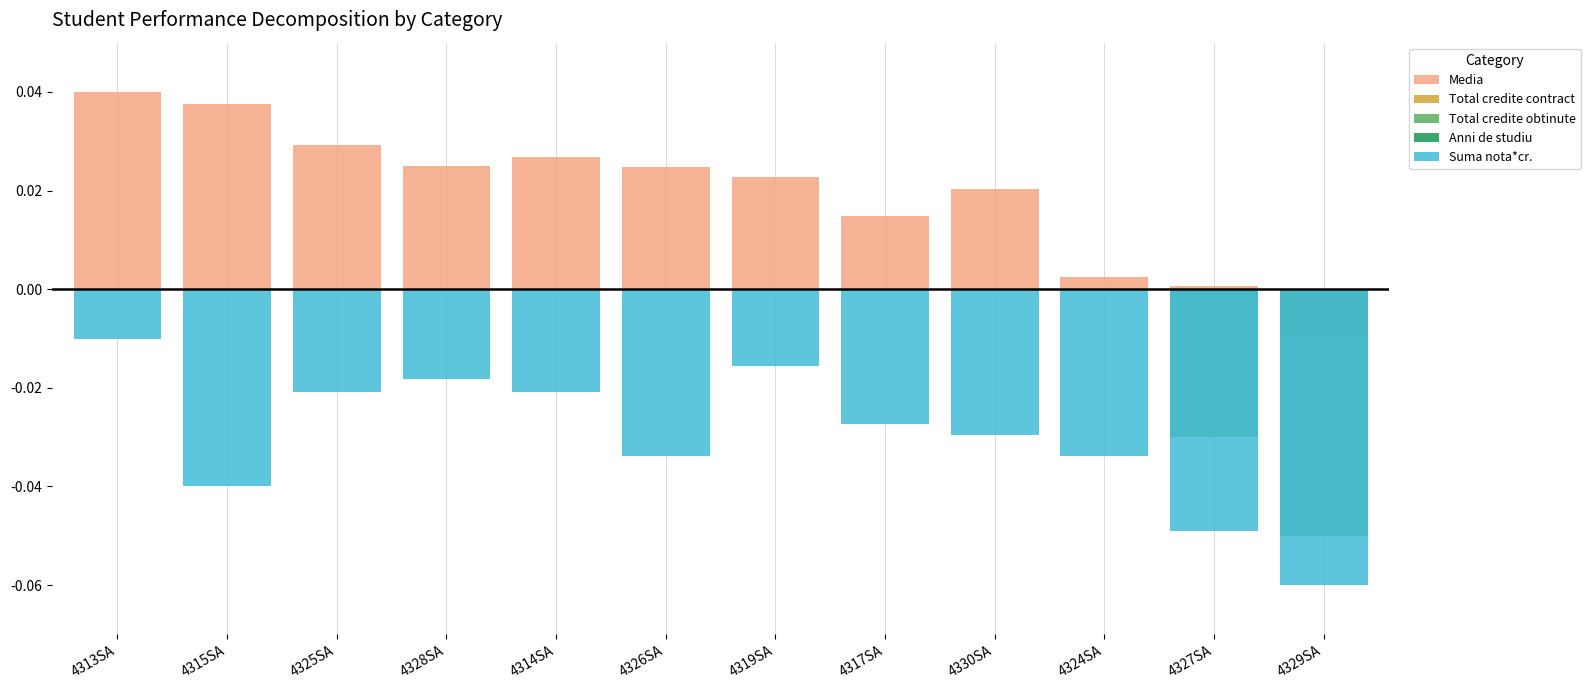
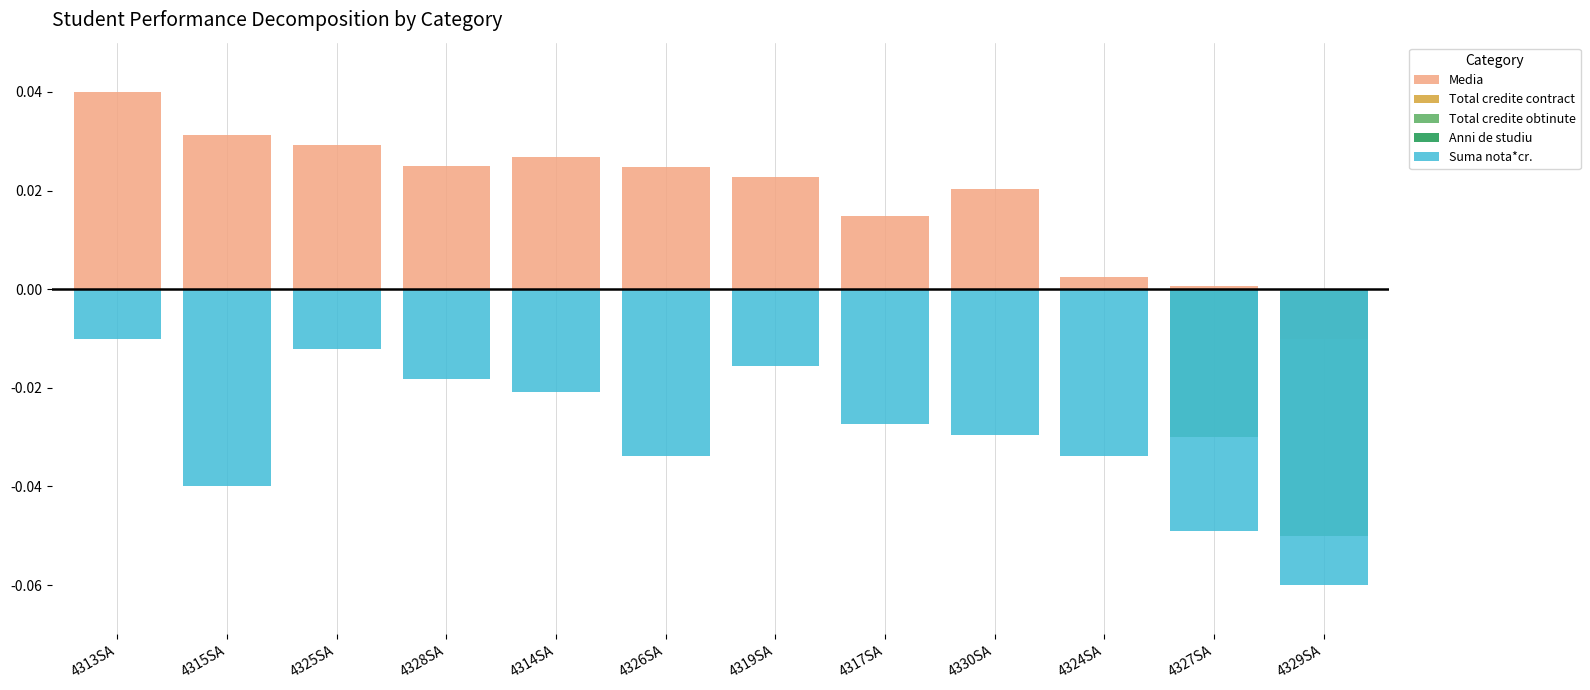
  {
    "Media": {
      "4313SA": 0.040,
-     "4315SA": 0.038,
+     "4315SA": 0.031,
      "4325SA": 0.029,
      "4328SA": 0.025,
      "4314SA": 0.027,
      "4326SA": 0.025,
      "4319SA": 0.023,
      "4317SA": 0.015,
      "4330SA": 0.020,
      "4324SA": 0.003,
      "4327SA": 0.001
    },
    "Anni de studiu": {
      "4313SA": 0.000,
      "4315SA": 0.000,
      "4325SA": 0.000,
      "4328SA": 0.000,
      "4314SA": 0.000,
      "4326SA": 0.000,
      "4319SA": 0.000,
      "4317SA": 0.000,
      "4330SA": 0.000,
      "4324SA": 0.000,
      "4327SA": 0.000,
      "4329SA": 0.000
    },
    "Total credite obtinute": {
      "4313SA": 0.000,
      "4315SA": 0.000,
      "4325SA": 0.000,
      "4328SA": 0.000,
      "4314SA": 0.000,
      "4326SA": 0.000,
      "4319SA": 0.000,
      "4317SA": 0.000,
      "4330SA": 0.000,
      "4324SA": 0.000
    },
    "Suma nota*cr.": {
      "4313SA": -0.010,
      "4315SA": -0.040,
-     "4325SA": -0.021,
+     "4325SA": -0.012,
      "4328SA": -0.018,
      "4314SA": -0.021,
      "4326SA": -0.034,
      "4319SA": -0.016,
      "4317SA": -0.027,
      "4330SA": -0.030,
      "4324SA": -0.034,
      "4327SA": -0.049,
      "4329SA": -0.060
    }
  }
